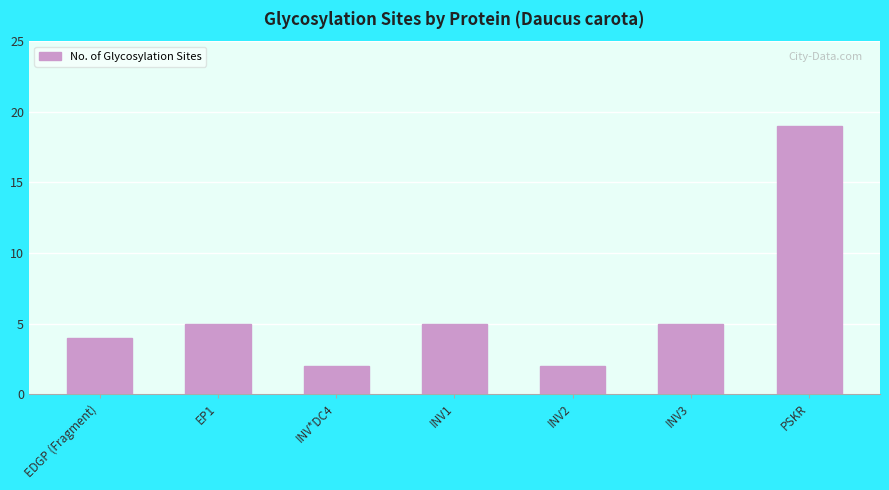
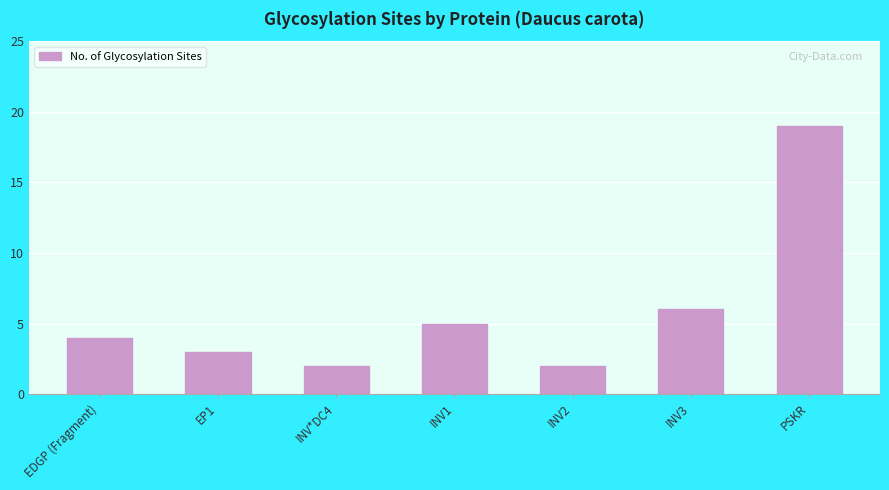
  {
    "EDGP (Fragment)": 4,
-   "EP1": 5,
+   "EP1": 3,
    "INV*DC4": 2,
    "INV1": 5,
    "INV2": 2,
-   "INV3": 5,
+   "INV3": 6,
    "PSKR": 19
  }
